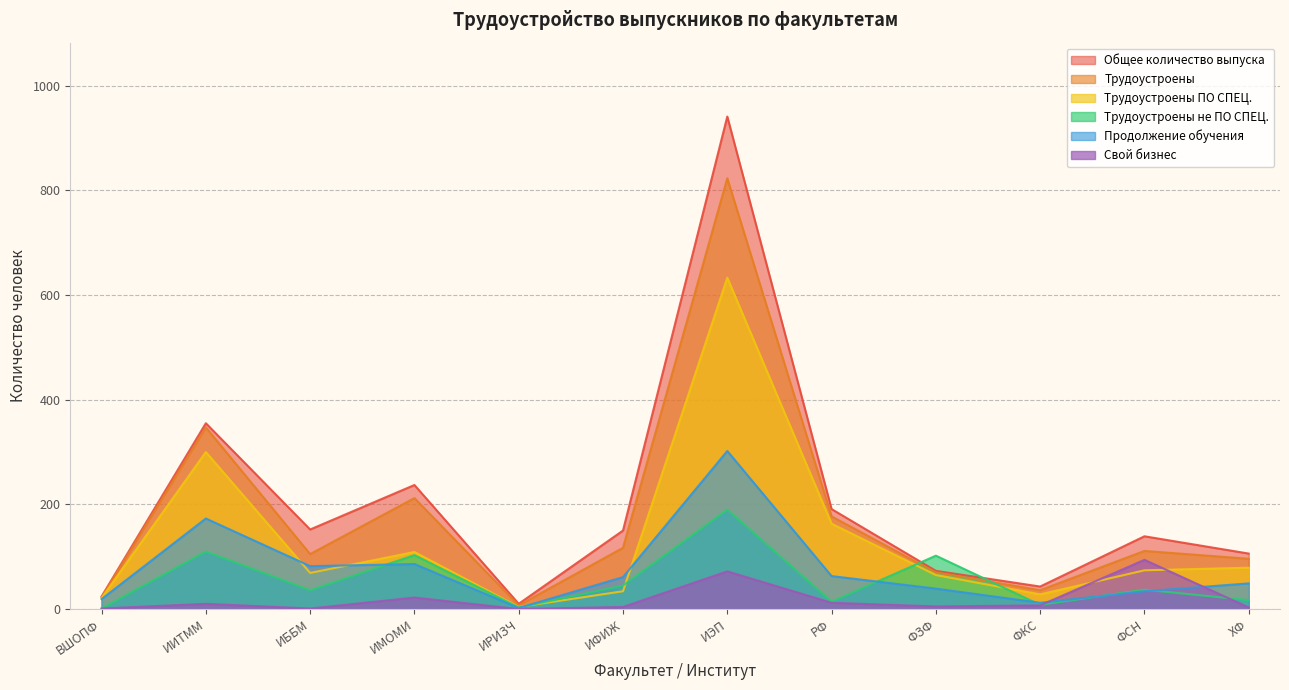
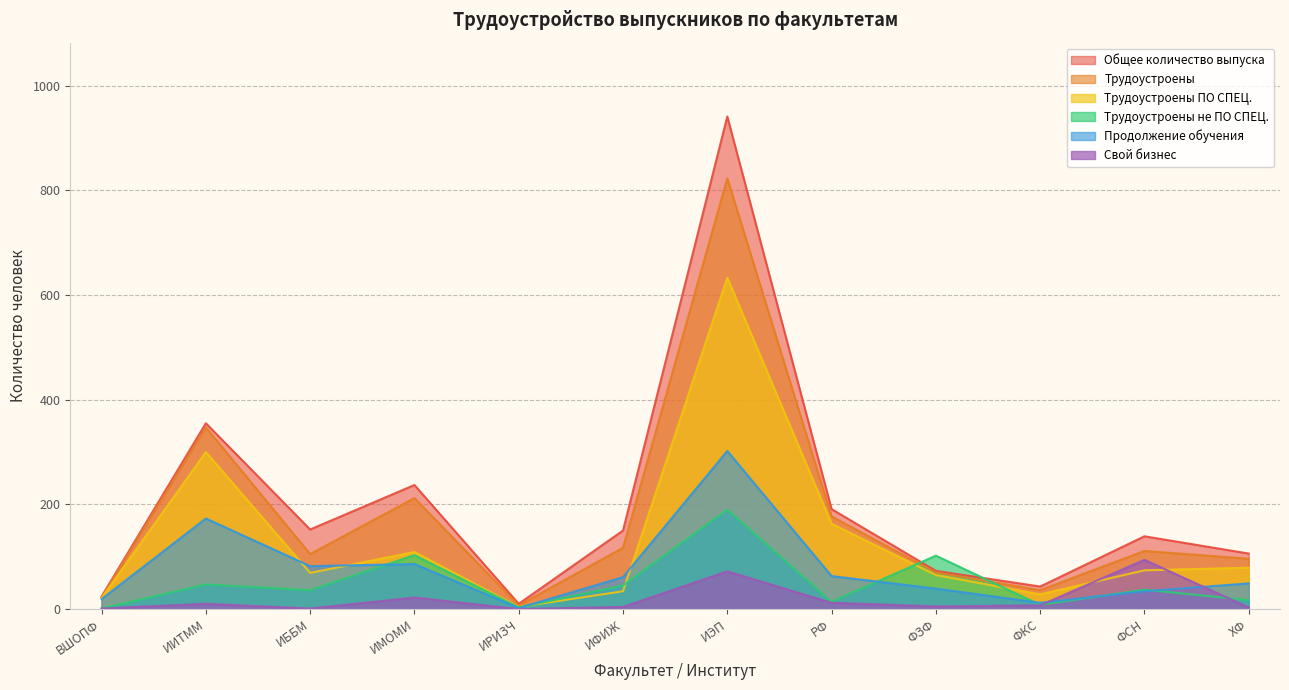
  {
    "Трудоустроены ПО СПЕЦ.": {
      "ИИТММ": 300,
      "ИББМ": 70,
      "ИМОМИ": 110,
      "ИФИЖ": 30,
      "ИЭП": 630,
      "РФ": 160,
      "ФЗФ": 70,
      "ФКС": 30,
      "ФСН": 70,
      "ХФ": 80
    },
    "Трудоустроены не ПО СПЕЦ.": {
-     "ИИТММ": 110,
+     "ИИТММ": 50,
      "ИББМ": 40,
      "ИМОМИ": 100,
      "ИФИЖ": 50,
      "ИЭП": 190,
      "ФЗФ": 100,
      "ХФ": 20
    },
    "Продолжение обучения": {
      "ИИТММ": 170,
      "ИББМ": 80,
      "ИМОМИ": 90,
      "ИФИЖ": 60,
      "ИЭП": 300,
      "РФ": 60,
      "ФЗФ": 40,
      "ХФ": 50
    },
    "Свой бизнес": {
      "ИИТММ": 10,
      "ИББМ": 0,
      "ИМОМИ": 20,
      "ИФИЖ": 0,
      "ИЭП": 70,
      "ФЗФ": 10,
      "ФСН": 90,
      "ХФ": 0
    }
  }
